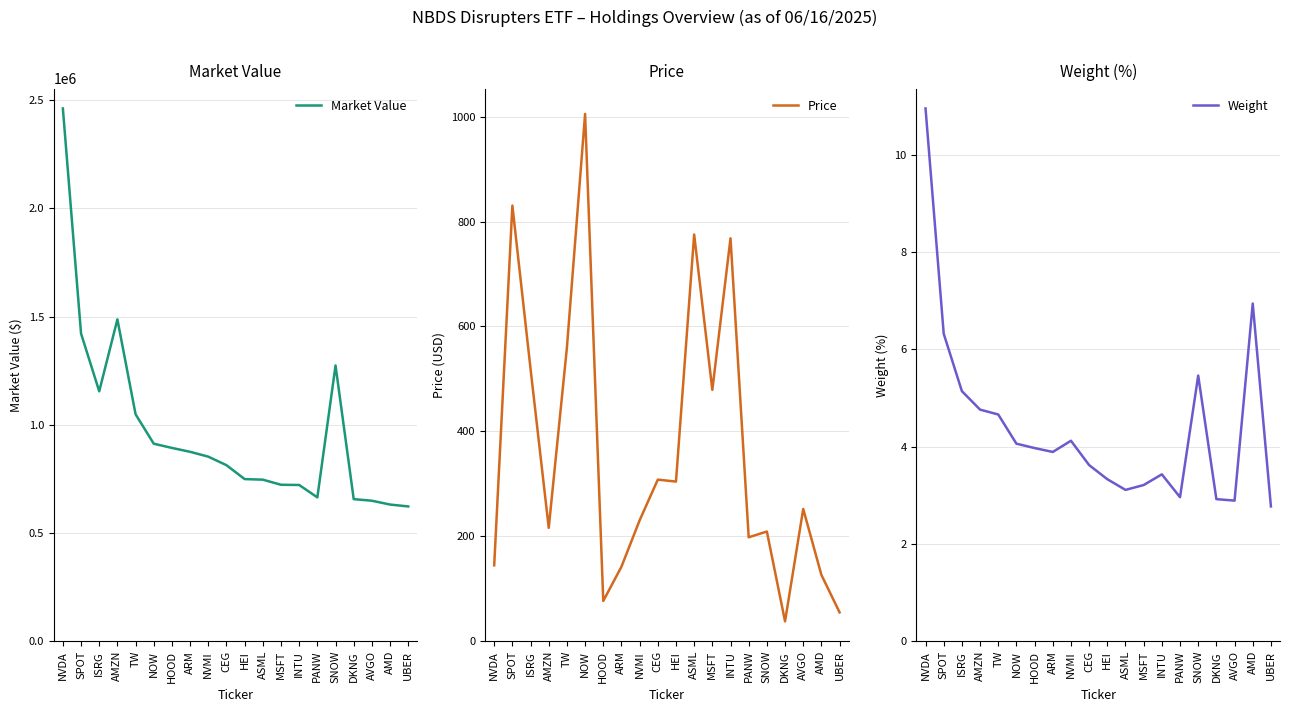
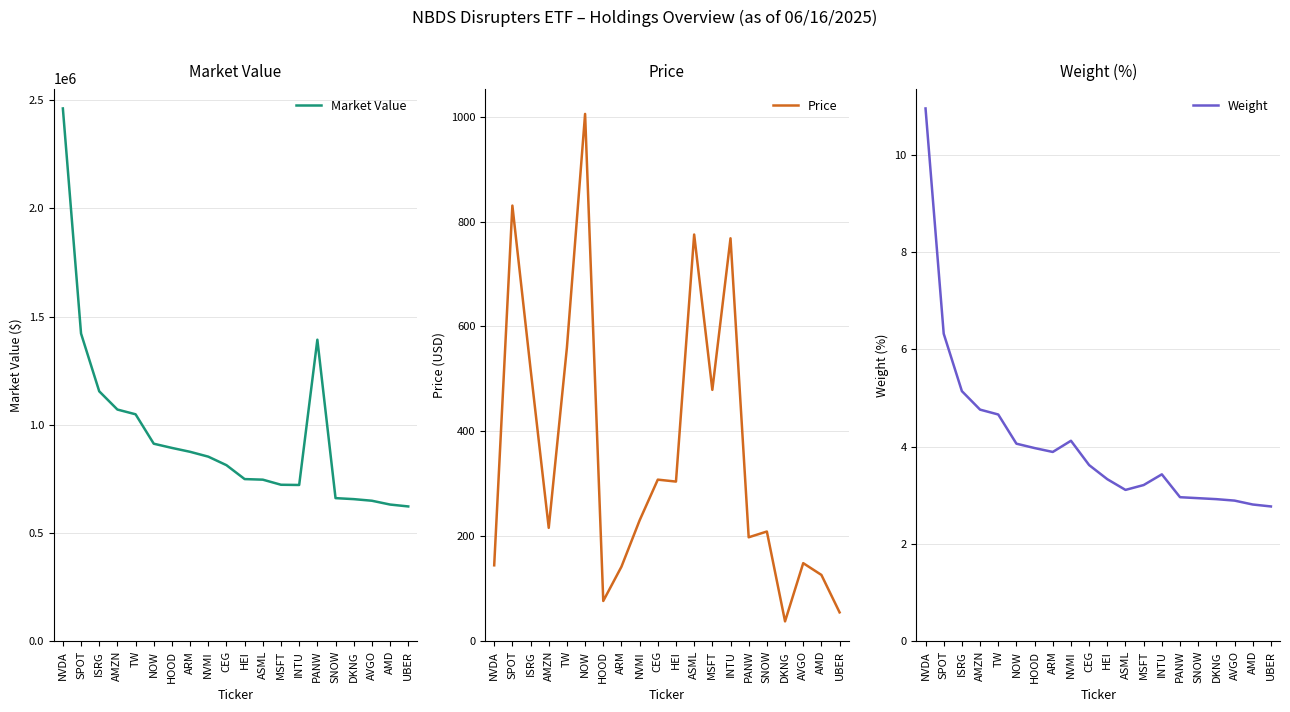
  {
    "Market Value": {
      "NVDA": 2460000,
      "SPOT": 1420000,
      "ISRG": 1150000,
-     "AMZN": 1490000,
+     "AMZN": 1070000,
      "TW": 1050000,
      "NOW": 910000,
      "HOOD": 890000,
      "ARM": 880000,
      "NVMI": 850000,
      "CEG": 810000,
      "HEI": 750000,
      "ASML": 750000,
      "MSFT": 720000,
      "INTU": 720000,
-     "PANW": 660000,
-     "SNOW": 1270000,
+     "PANW": 1390000,
+     "SNOW": 660000,
      "DKNG": 660000,
      "AVGO": 650000,
      "AMD": 630000,
      "UBER": 620000
    },
    "Price": {
      "NVDA": 140,
      "SPOT": 830,
      "ISRG": 520,
      "AMZN": 220,
      "TW": 560,
      "NOW": 1010,
      "HOOD": 80,
      "ARM": 140,
      "NVMI": 230,
      "CEG": 310,
      "HEI": 300,
      "ASML": 780,
      "MSFT": 480,
      "INTU": 770,
      "PANW": 200,
      "SNOW": 210,
      "DKNG": 40,
-     "AVGO": 250,
+     "AVGO": 150,
      "AMD": 130,
      "UBER": 60
    },
    "Weight (%)": {
      "NVDA": 11.0,
      "SPOT": 6.3,
      "ISRG": 5.1,
      "AMZN": 4.8,
      "TW": 4.7,
      "NOW": 4.1,
      "HOOD": 4.0,
      "ARM": 3.9,
      "NVMI": 4.1,
      "CEG": 3.6,
      "HEI": 3.3,
      "ASML": 3.1,
      "MSFT": 3.2,
      "INTU": 3.4,
      "PANW": 3.0,
-     "SNOW": 5.5,
+     "SNOW": 2.9,
      "DKNG": 2.9,
      "AVGO": 2.9,
-     "AMD": 6.9,
+     "AMD": 2.8,
      "UBER": 2.8
    }
  }
